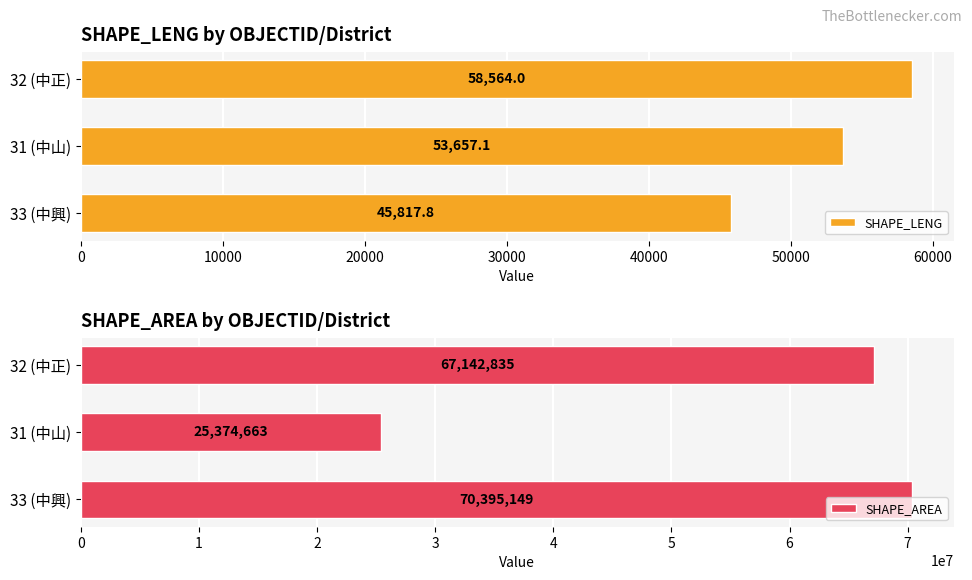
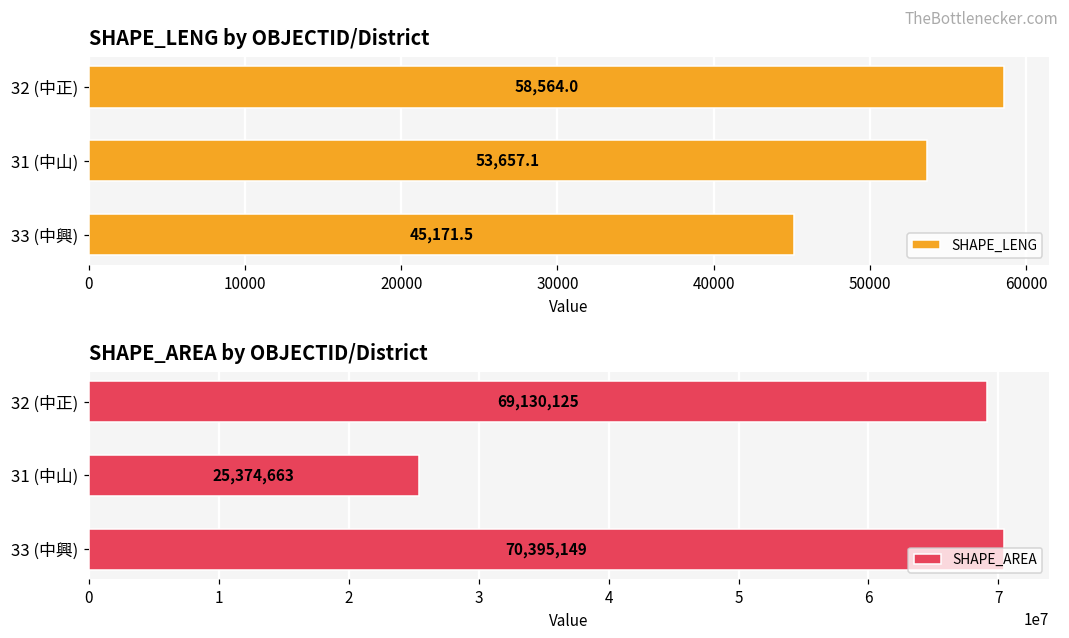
  {
    "SHAPE_LENG by OBJECTID/District": {
      "32 (中正)": "58,564.0",
      "31 (中山)": "53,657.1",
-     "33 (中興)": "45,817.8"
+     "33 (中興)": "45,171.5"
    },
    "SHAPE_AREA by OBJECTID/District": {
-     "32 (中正)": "67,142,835",
+     "32 (中正)": "69,130,125",
      "31 (中山)": "25,374,663"
    }
  }
